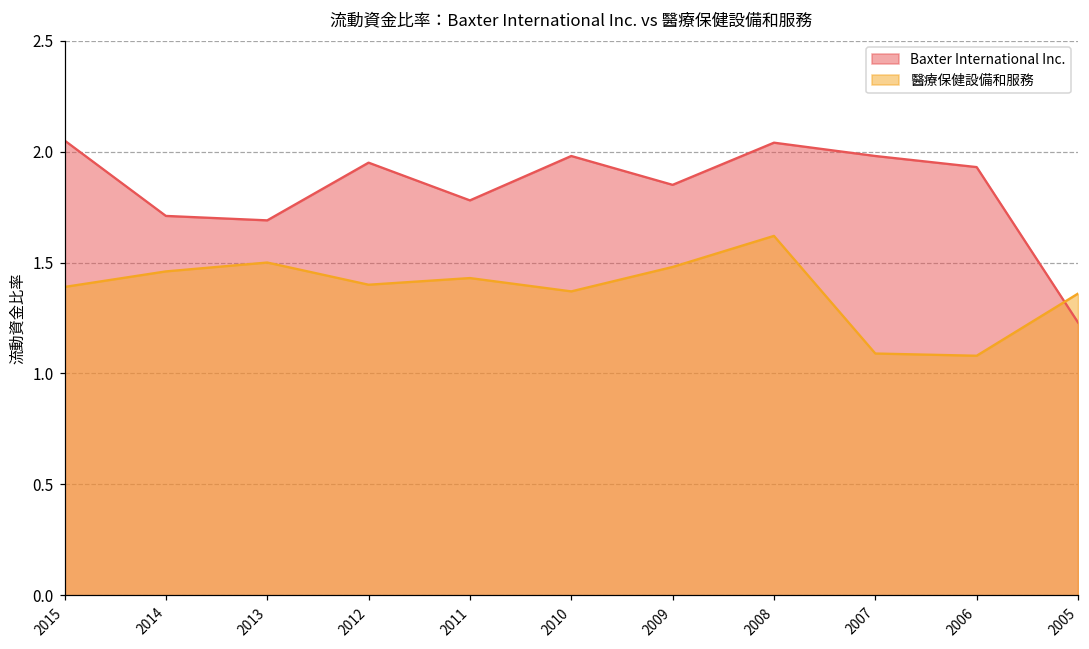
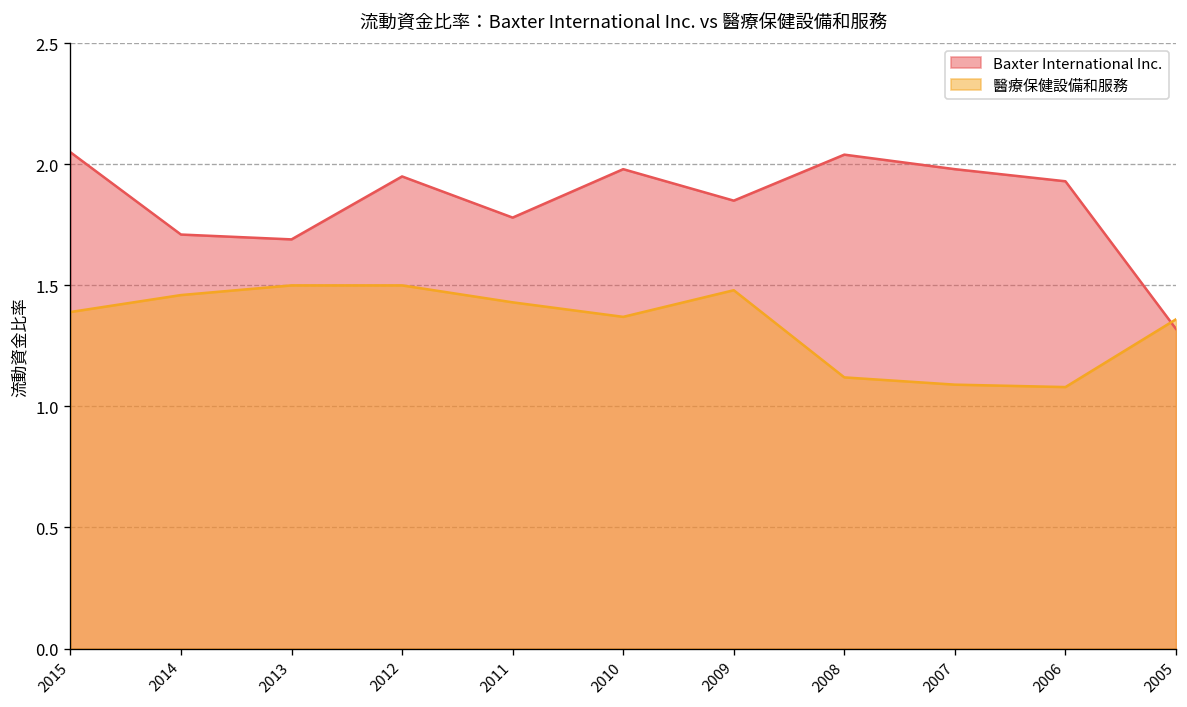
  {
    "Baxter International Inc.": {
      "2015": 2.05,
      "2014": 1.71,
      "2013": 1.69,
      "2012": 1.95,
      "2011": 1.78,
      "2010": 1.98,
      "2009": 1.85,
      "2008": 2.04,
      "2007": 1.98,
      "2006": 1.93,
-     "2005": 1.23
+     "2005": 1.32
    },
    "醫療保健設備和服務": {
      "2015": 1.39,
      "2014": 1.46,
      "2013": 1.50,
-     "2012": 1.4,
+     "2012": 1.5,
      "2011": 1.43,
      "2010": 1.37,
      "2009": 1.48,
-     "2008": 1.62,
+     "2008": 1.12,
      "2007": 1.09,
      "2006": 1.08,
      "2005": 1.36
    }
  }
